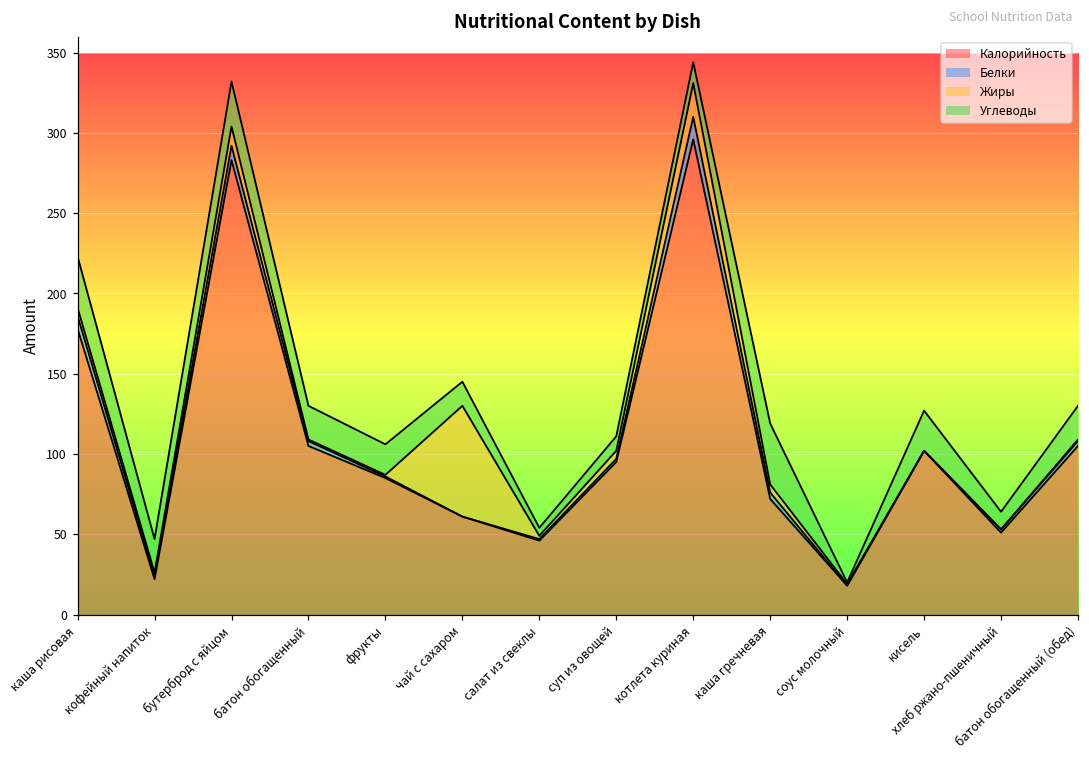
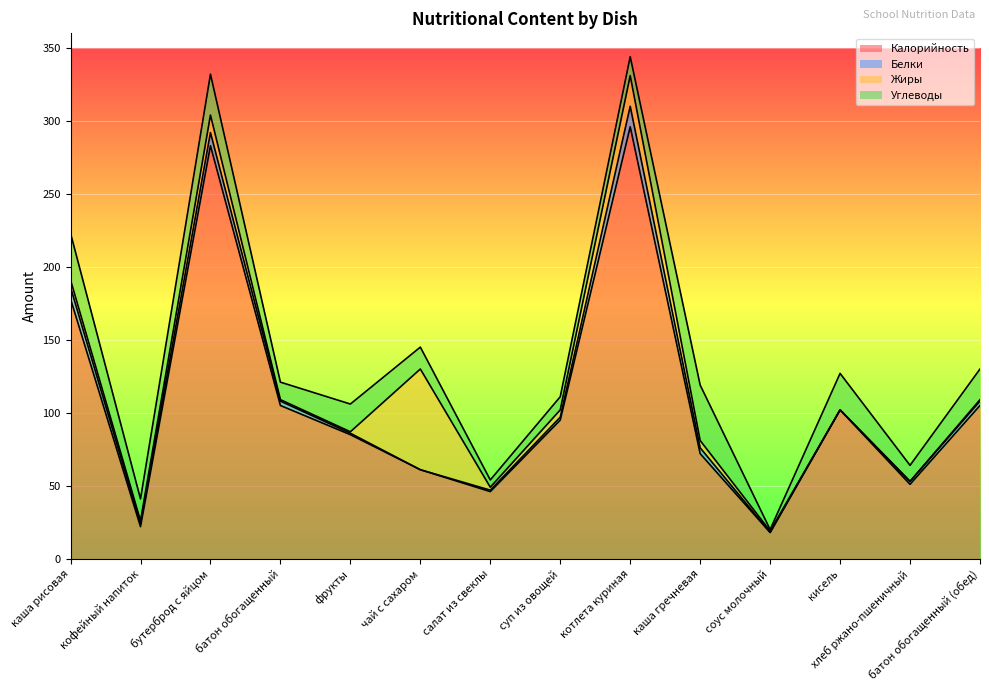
  {
    "Калорийность": {
      "каша рисовая": 178,
      "кофейный напиток": 22,
      "бутерброд с яйцом": 283,
      "батон обогащенный": 105,
      "суп из овощей": 95,
      "котлета куриная": 296,
      "каша гречневая": 72,
      "хлеб ржано-пшеничный": 51,
      "батон обогащенный (обед)": 105
    },
    "Белки": {
      "каша рисовая": 8,
      "кофейный напиток": 2,
      "бутерброд с яйцом": 9,
      "суп из овощей": 2,
      "котлета куриная": 14,
      "каша гречневая": 4
    },
    "Жиры": {
      "каша рисовая": 5,
      "кофейный напиток": 2,
      "бутерброд с яйцом": 12,
      "чай с сахаром": 69,
      "салат из свеклы": 2,
      "суп из овощей": 5,
      "котлета куриная": 21,
      "каша гречневая": 5
    },
    "Углеводы": {
      "каша рисовая": 32,
-     "кофейный напиток": 21,
+     "кофейный напиток": 15,
      "бутерброд с яйцом": 28,
-     "батон обогащенный": 21,
+     "батон обогащенный": 12,
      "фрукты": 19,
      "чай с сахаром": 15,
      "салат из свеклы": 5,
      "суп из овощей": 9,
      "котлета куриная": 13,
      "каша гречневая": 38,
      "кисель": 25,
      "хлеб ржано-пшеничный": 11,
      "батон обогащенный (обед)": 21
    }
  }
